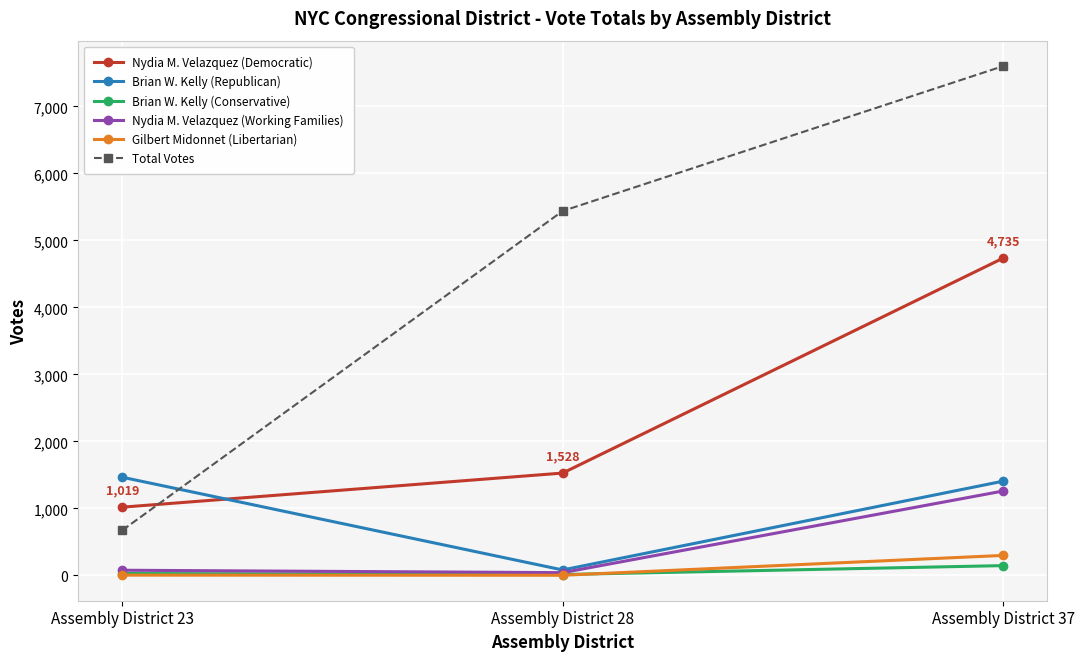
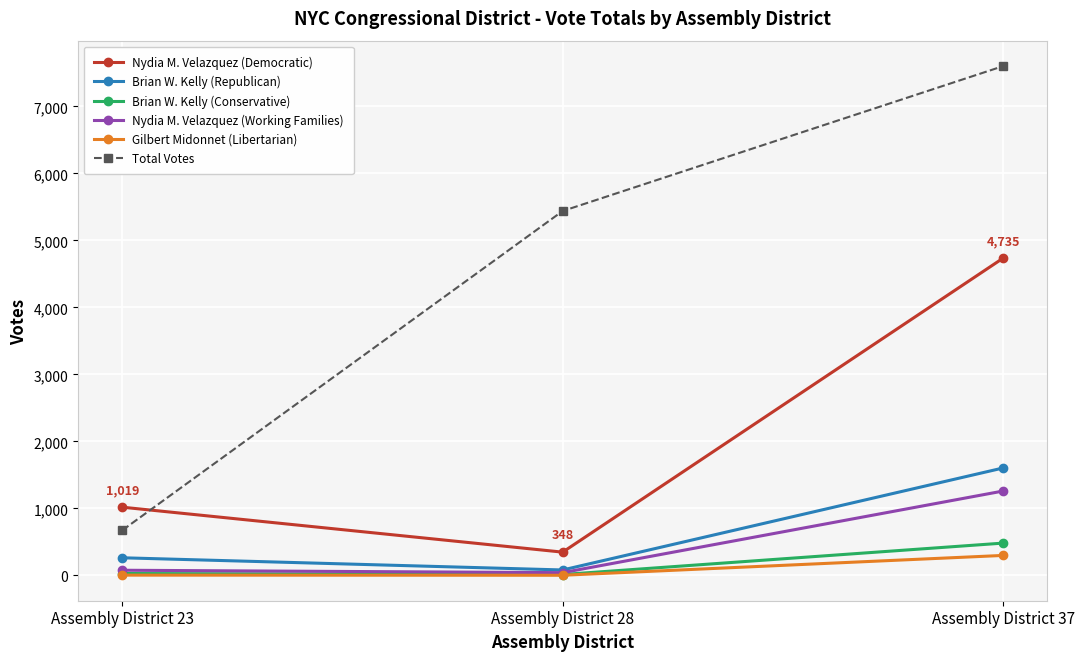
  {
    "Nydia M. Velazquez (Democratic)": {
      "Assembly District 23": "1,019",
-     "Assembly District 28": "1,528",
+     "Assembly District 28": "348",
      "Assembly District 37": "4,735"
    },
    "Brian W. Kelly (Republican)": {
-     "Assembly District 23": "1,500",
+     "Assembly District 23": "300",
      "Assembly District 28": "100",
-     "Assembly District 37": "1,400"
+     "Assembly District 37": "1,600"
    },
    "Brian W. Kelly (Conservative)": {
-     "Assembly District 37": "100"
+     "Assembly District 37": "500"
    },
    "Nydia M. Velazquez (Working Families)": {
      "Assembly District 23": "100",
      "Assembly District 37": "1,300"
    },
    "Gilbert Midonnet (Libertarian)": {
      "Assembly District 37": "300"
    },
    "Total Votes": {
      "Assembly District 23": "700",
      "Assembly District 28": "5,400",
      "Assembly District 37": "7,600"
    }
  }
